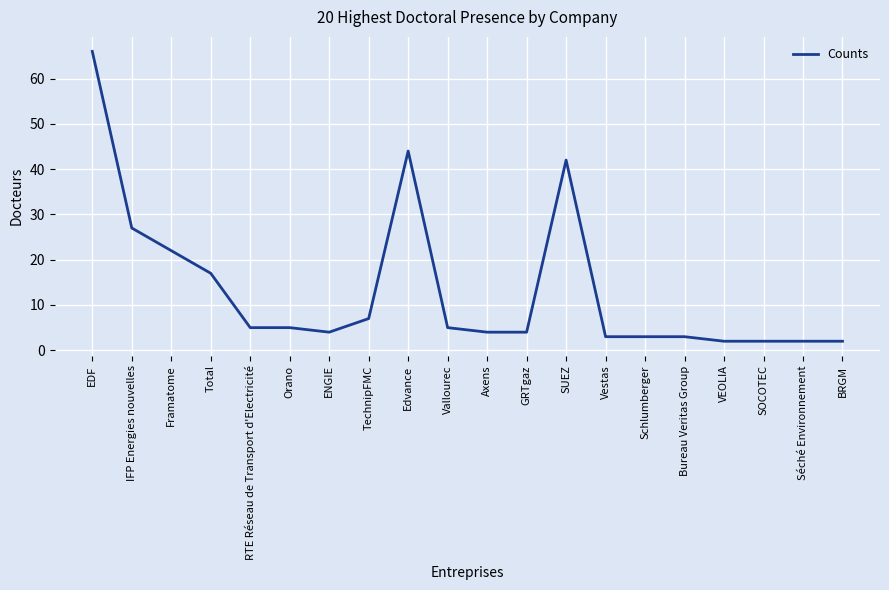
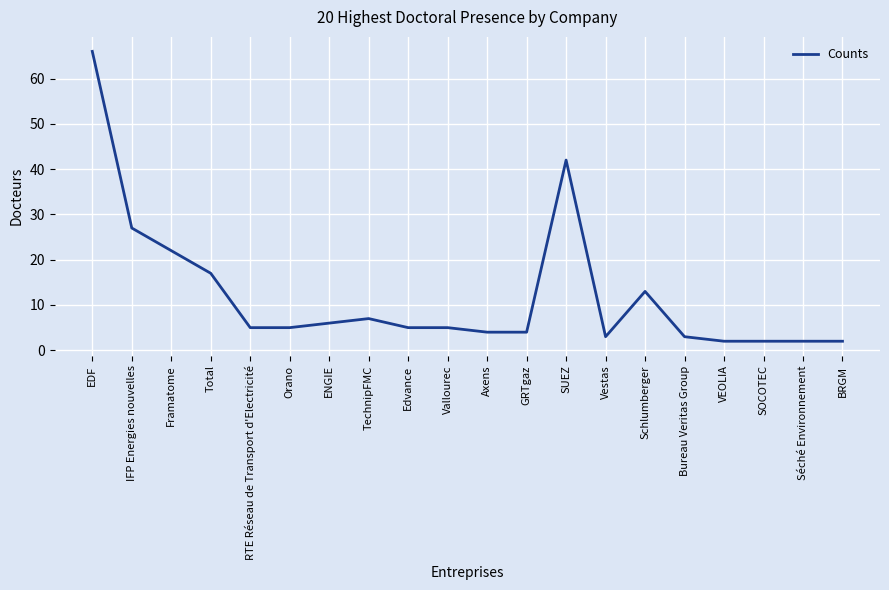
  {
    "EDF": 66,
    "IFP Energies nouvelles": 27,
    "Framatome": 22,
    "Total": 17,
    "RTE Réseau de Transport d'Electricité": 5,
    "Orano": 5,
-   "ENGIE": 4,
+   "ENGIE": 6,
    "TechnipFMC": 7,
-   "Edvance": 44,
+   "Edvance": 5,
    "Vallourec": 5,
    "Axens": 4,
    "GRTgaz": 4,
    "SUEZ": 42,
    "Vestas": 3,
-   "Schlumberger": 3,
+   "Schlumberger": 13,
    "Bureau Veritas Group": 3,
    "VEOLIA": 2,
    "SOCOTEC": 2,
    "Séché Environnement": 2,
    "BRGM": 2
  }
